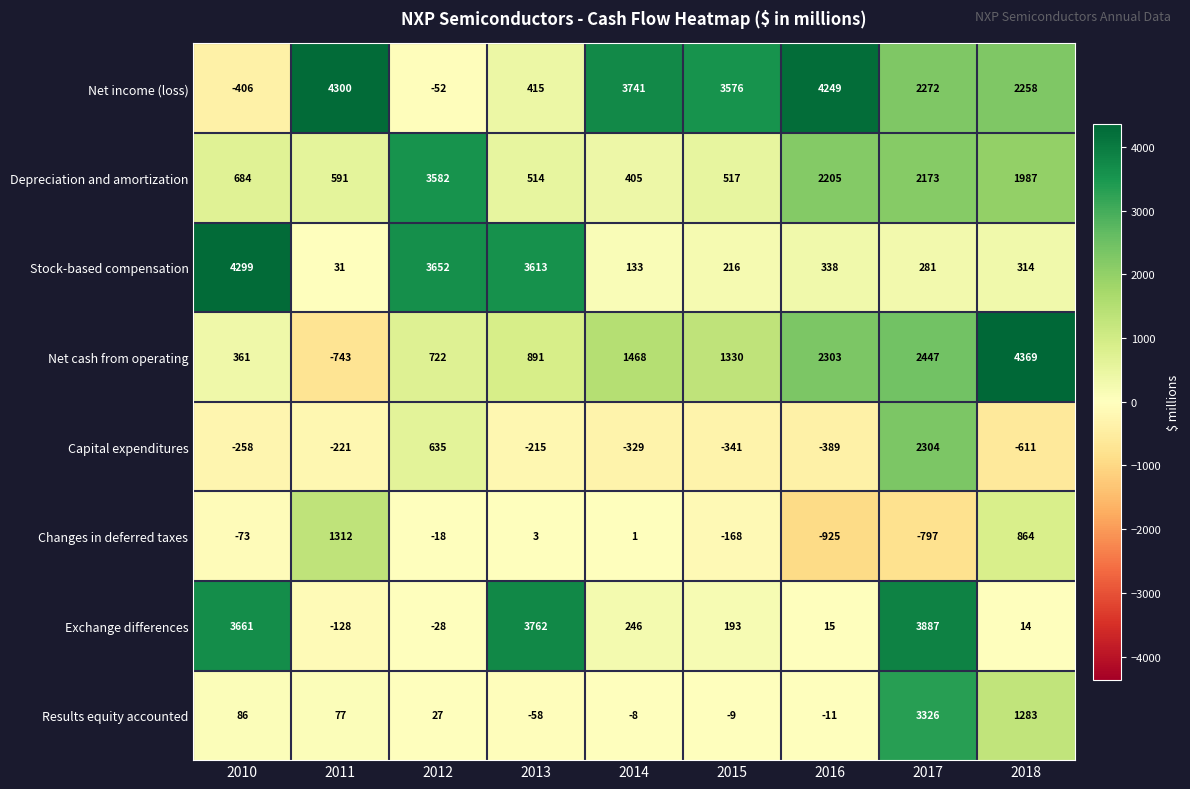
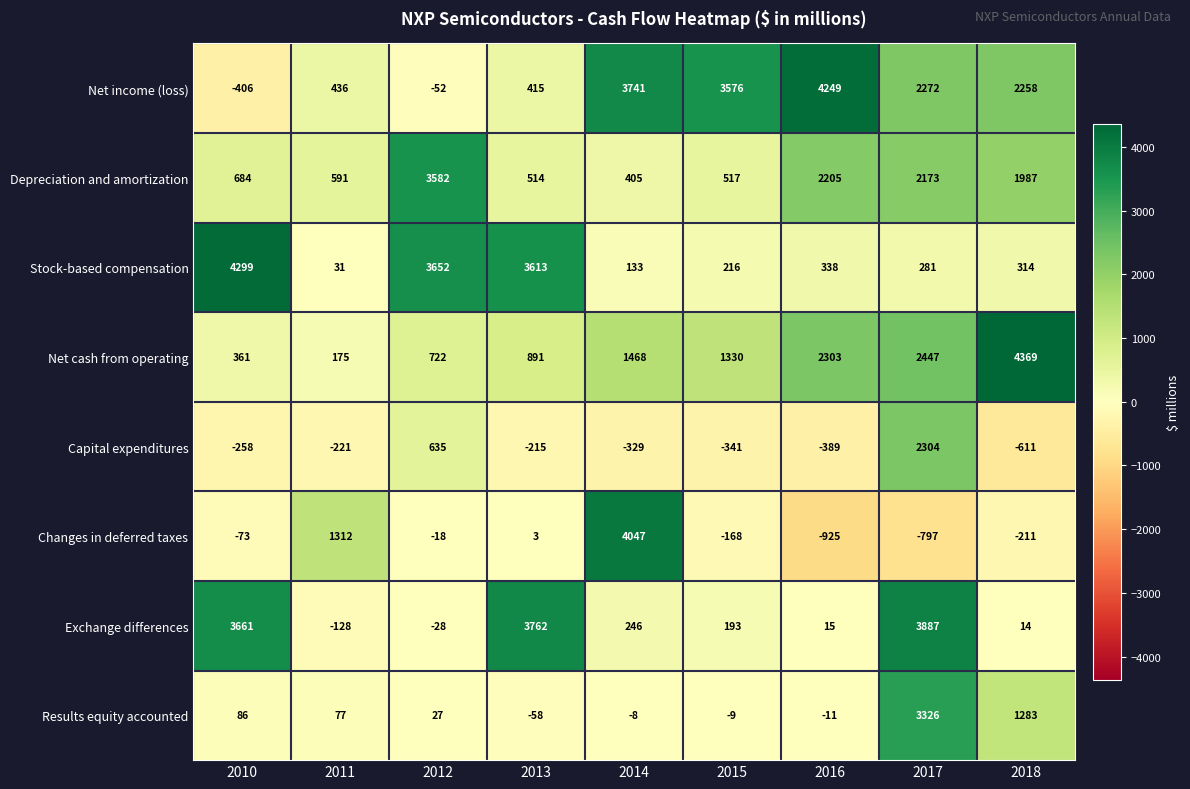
  {
    "Net income (loss)": {
      "2010": -406,
-     "2011": 4300,
+     "2011": 436,
      "2012": -52,
      "2013": 415,
      "2014": 3741,
      "2015": 3576,
      "2016": 4249,
      "2017": 2272,
      "2018": 2258
    },
    "Depreciation and amortization": {
      "2010": 684,
      "2011": 591,
      "2012": 3582,
      "2013": 514,
      "2014": 405,
      "2015": 517,
      "2016": 2205,
      "2017": 2173,
      "2018": 1987
    },
    "Stock-based compensation": {
      "2010": 4299,
      "2011": 31,
      "2012": 3652,
      "2013": 3613,
      "2014": 133,
      "2015": 216,
      "2016": 338,
      "2017": 281,
      "2018": 314
    },
    "Net cash from operating": {
      "2010": 361,
-     "2011": -743,
+     "2011": 175,
      "2012": 722,
      "2013": 891,
      "2014": 1468,
      "2015": 1330,
      "2016": 2303,
      "2017": 2447,
      "2018": 4369
    },
    "Capital expenditures": {
      "2010": -258,
      "2011": -221,
      "2012": 635,
      "2013": -215,
      "2014": -329,
      "2015": -341,
      "2016": -389,
      "2017": 2304,
      "2018": -611
    },
    "Changes in deferred taxes": {
      "2010": -73,
      "2011": 1312,
      "2012": -18,
      "2013": 3,
-     "2014": 1,
+     "2014": 4047,
      "2015": -168,
      "2016": -925,
      "2017": -797,
-     "2018": 864
+     "2018": -211
    },
    "Exchange differences": {
      "2010": 3661,
      "2011": -128,
      "2012": -28,
      "2013": 3762,
      "2014": 246,
      "2015": 193,
      "2016": 15,
      "2017": 3887,
      "2018": 14
    },
    "Results equity accounted": {
      "2010": 86,
      "2011": 77,
      "2012": 27,
      "2013": -58,
      "2014": -8,
      "2015": -9,
      "2016": -11,
      "2017": 3326,
      "2018": 1283
    }
  }
